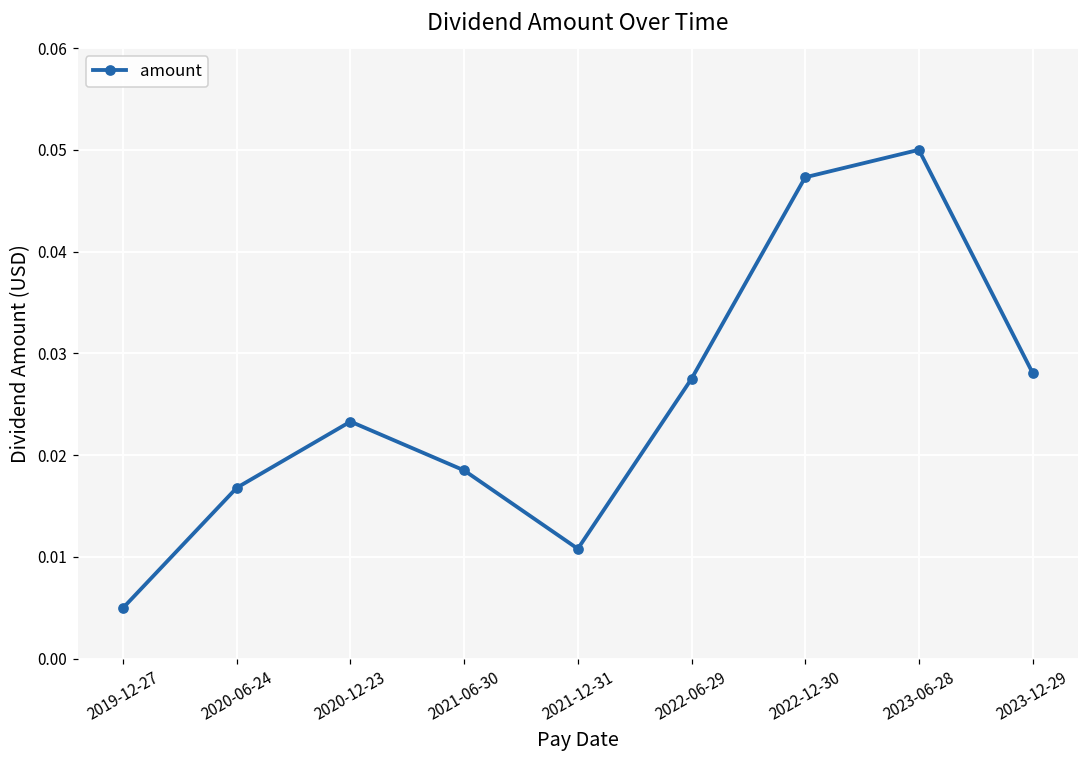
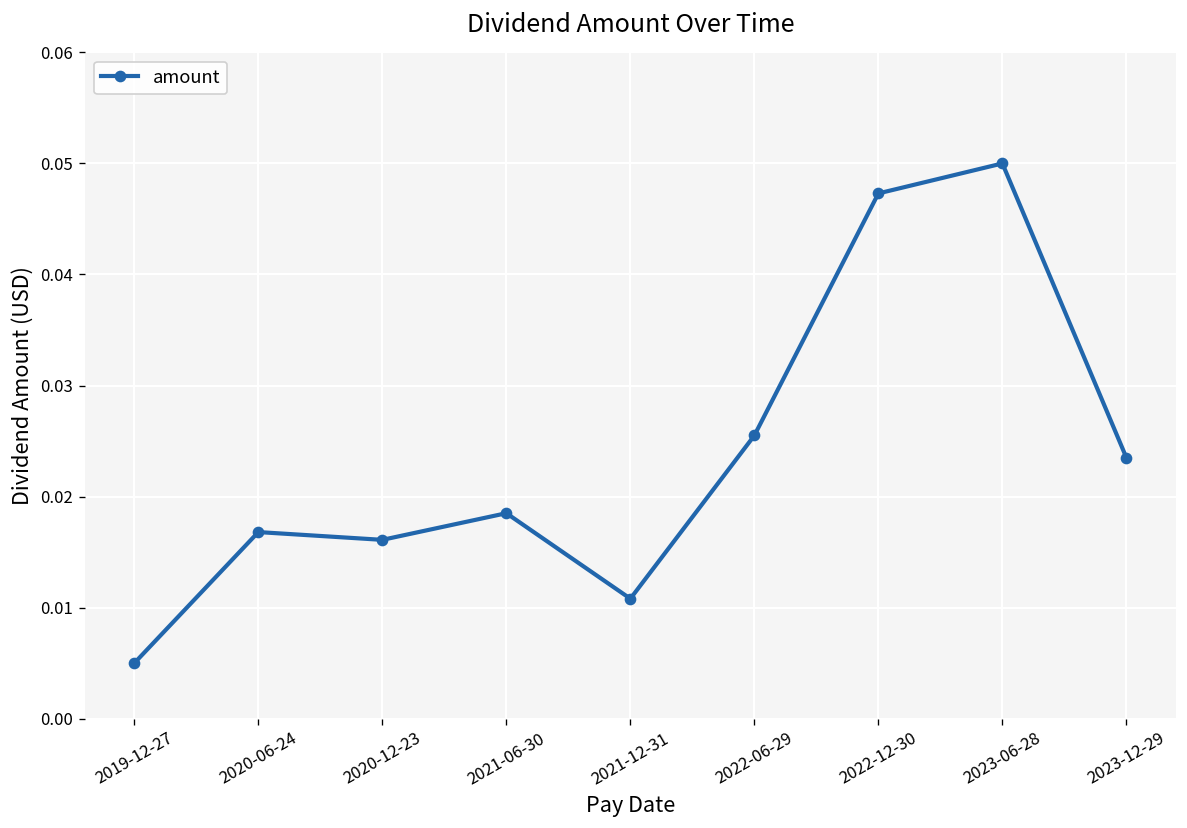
  {
    "2019-12-27": 0.005,
    "2020-06-24": 0.017,
-   "2020-12-23": 0.023,
+   "2020-12-23": 0.016,
    "2021-06-30": 0.019,
    "2021-12-31": 0.011,
-   "2022-06-29": 0.028,
+   "2022-06-29": 0.026,
    "2022-12-30": 0.047,
    "2023-06-28": 0.050,
-   "2023-12-29": 0.028
+   "2023-12-29": 0.024
  }
